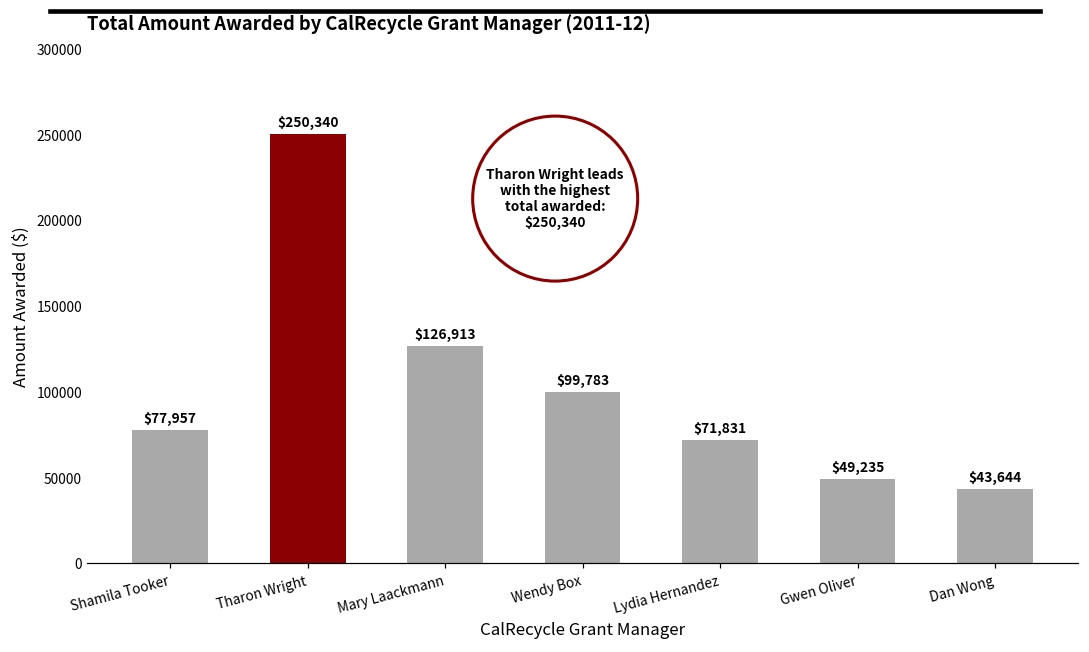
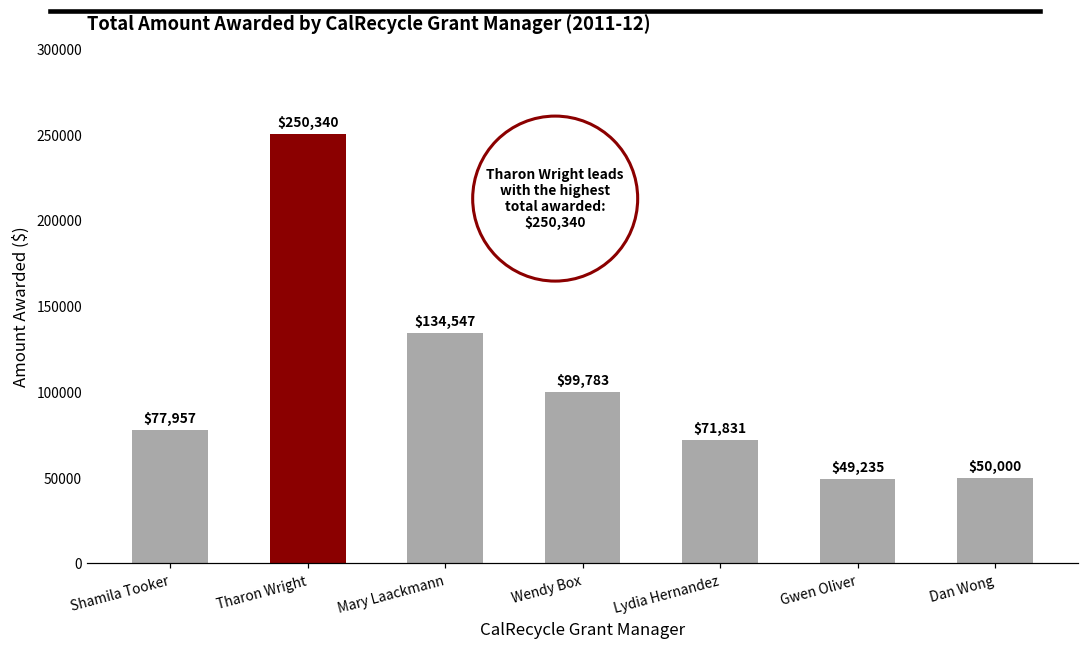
  {
    "Shamila Tooker": "$77,957",
    "Tharon Wright": "$250,340",
-   "Mary Laackmann": "$126,913",
+   "Mary Laackmann": "$134,547",
    "Wendy Box": "$99,783",
    "Lydia Hernandez": "$71,831",
    "Gwen Oliver": "$49,235",
-   "Dan Wong": "$43,644"
+   "Dan Wong": "$50,000"
  }
